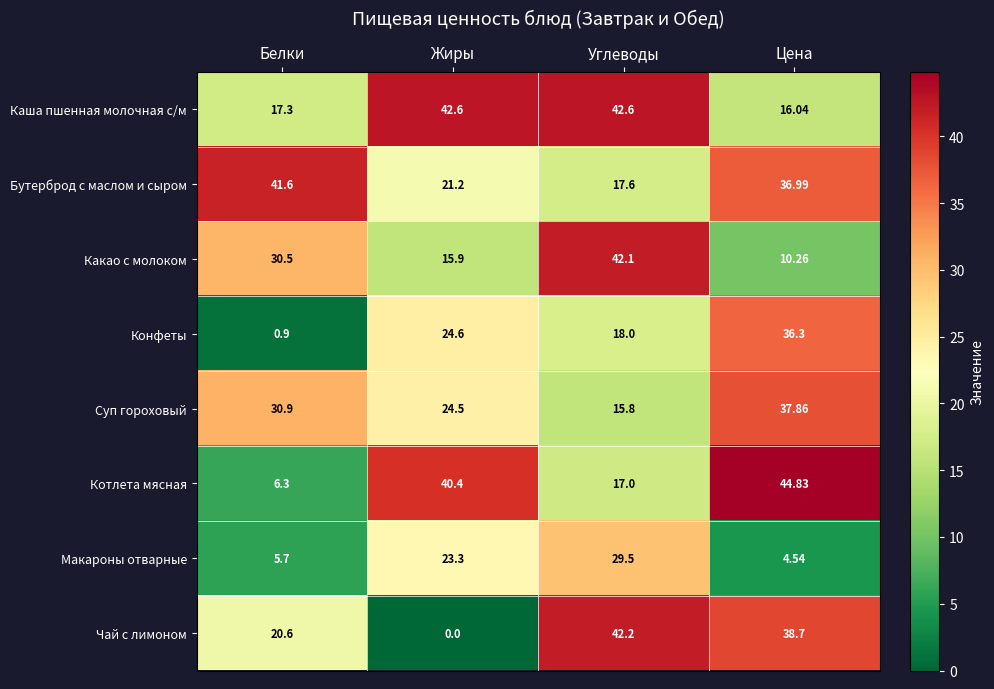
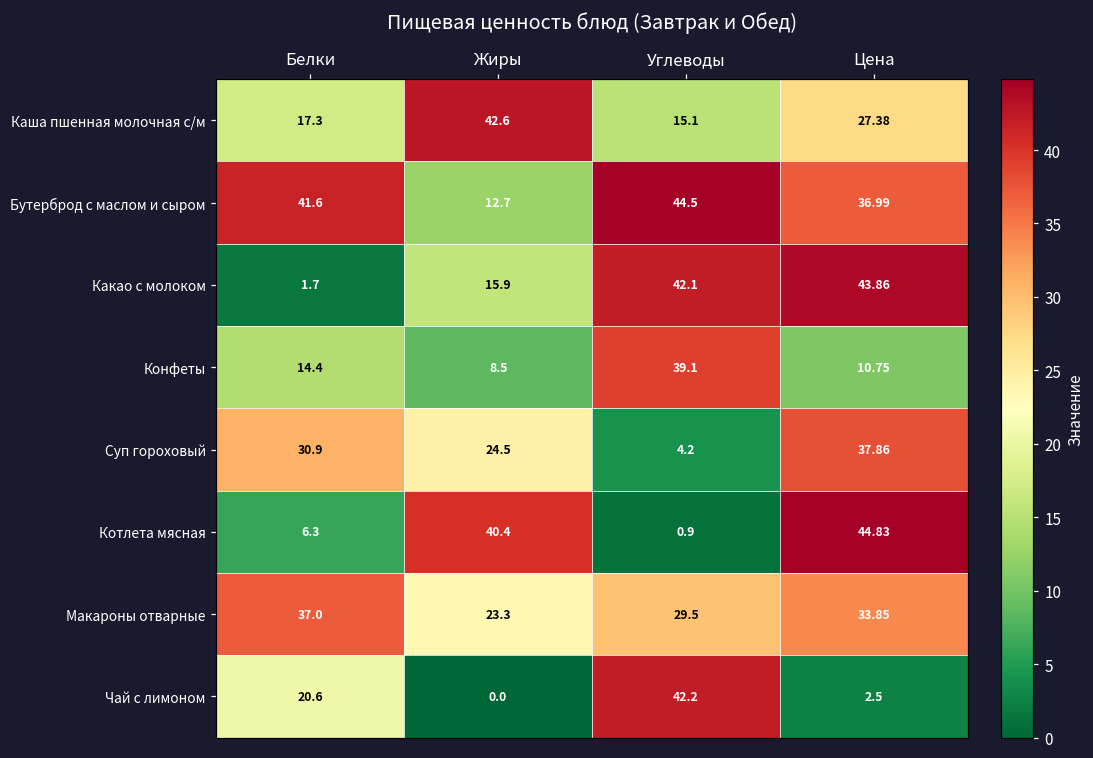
  {
    "Каша пшенная молочная с/м": {
      "Белки": 17.3,
      "Жиры": 42.6,
-     "Углеводы": 42.6,
-     "Цена": 16.04
+     "Углеводы": 15.1,
+     "Цена": 27.38
    },
    "Бутерброд с маслом и сыром": {
      "Белки": 41.6,
-     "Жиры": 21.2,
-     "Углеводы": 17.6,
+     "Жиры": 12.7,
+     "Углеводы": 44.5,
      "Цена": 36.99
    },
    "Какао с молоком": {
-     "Белки": 30.5,
+     "Белки": 1.7,
      "Жиры": 15.9,
      "Углеводы": 42.1,
-     "Цена": 10.26
+     "Цена": 43.86
    },
    "Конфеты": {
-     "Белки": 0.9,
-     "Жиры": 24.6,
-     "Углеводы": 18.0,
-     "Цена": 36.3
+     "Белки": 14.4,
+     "Жиры": 8.5,
+     "Углеводы": 39.1,
+     "Цена": 10.75
    },
    "Суп гороховый": {
      "Белки": 30.9,
      "Жиры": 24.5,
-     "Углеводы": 15.8,
+     "Углеводы": 4.2,
      "Цена": 37.86
    },
    "Котлета мясная": {
      "Белки": 6.3,
      "Жиры": 40.4,
-     "Углеводы": 17.0,
+     "Углеводы": 0.9,
      "Цена": 44.83
    },
    "Макароны отварные": {
-     "Белки": 5.7,
+     "Белки": 37.0,
      "Жиры": 23.3,
      "Углеводы": 29.5,
-     "Цена": 4.54
+     "Цена": 33.85
    },
    "Чай с лимоном": {
      "Белки": 20.6,
      "Жиры": 0.0,
      "Углеводы": 42.2,
-     "Цена": 38.7
+     "Цена": 2.5
    }
  }
